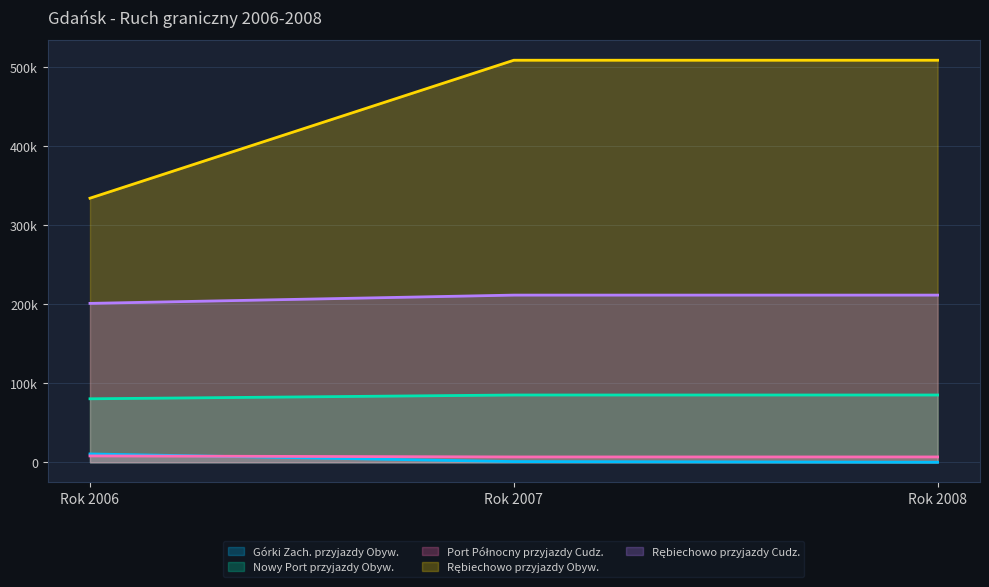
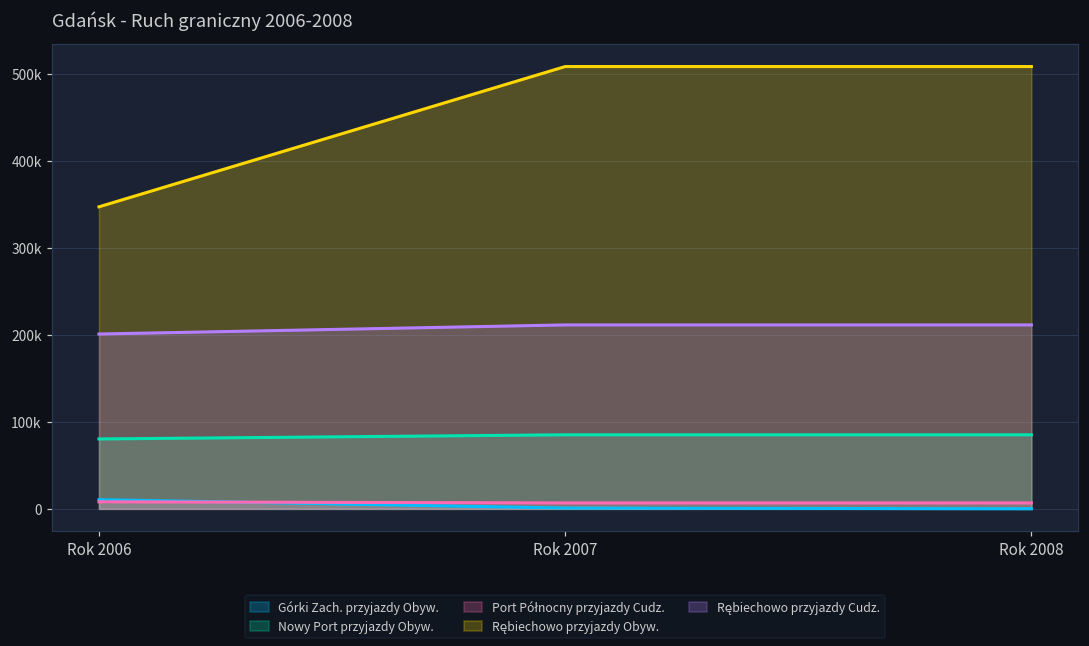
  {
    "Rębiechowo przyjazdy Obyw.": {
-     "Rok 2006": 330000,
+     "Rok 2006": 350000,
      "Rok 2007": 510000,
      "Rok 2008": 510000
    }
  }
